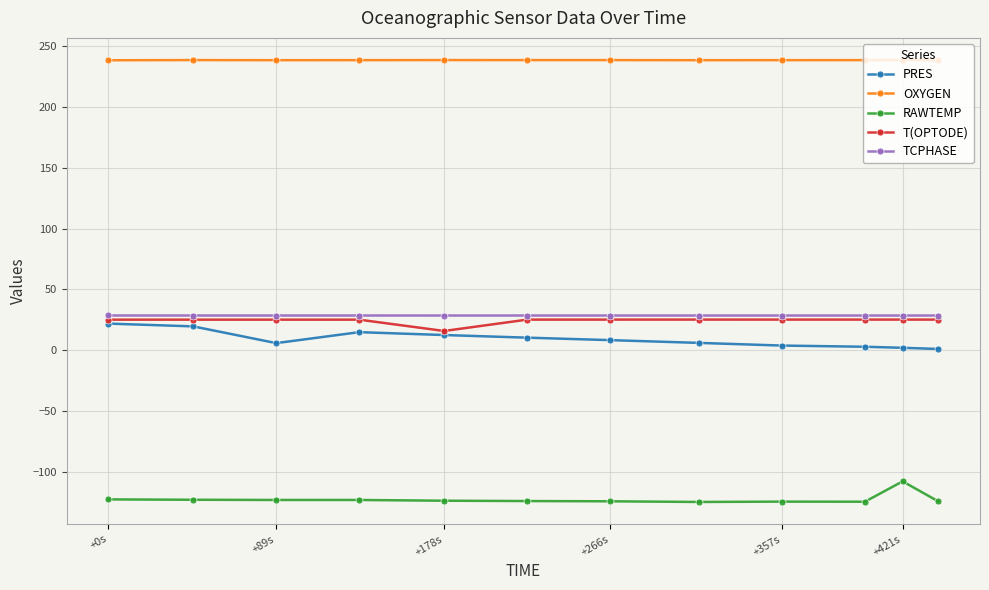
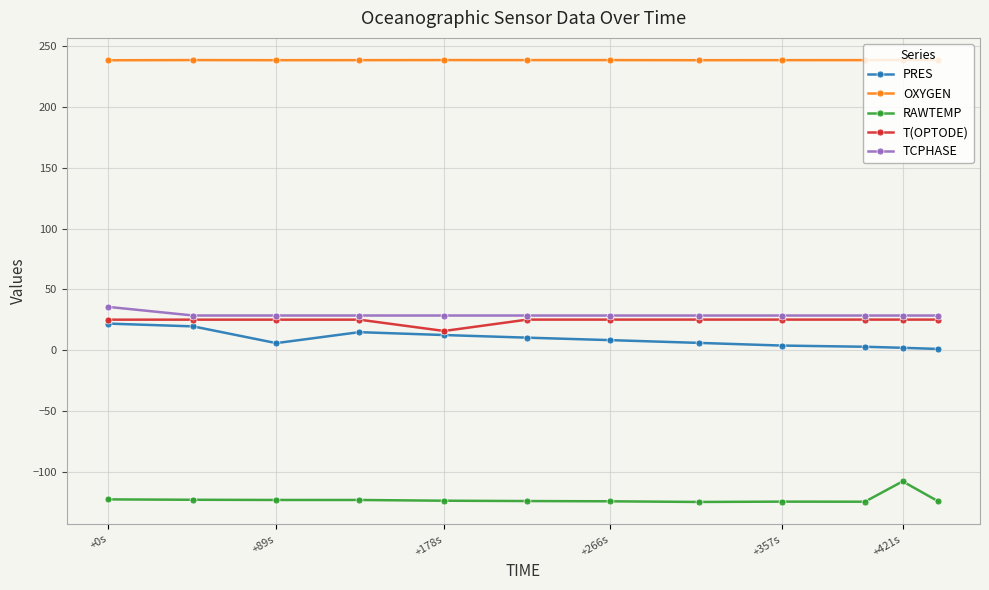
  {
    "PRES": {
      "+0s": 22,
      "+89s": 6,
      "+178s": 12,
      "+266s": 8,
      "+357s": 4,
      "+421s": 2
    },
    "OXYGEN": {
      "+0s": 238,
      "+89s": 238,
      "+178s": 239,
      "+266s": 239,
      "+357s": 238
    },
    "RAWTEMP": {
      "+0s": -123,
      "+89s": -123,
      "+178s": -124,
      "+266s": -124,
      "+357s": -125,
      "+421s": -108
    },
    "T(OPTODE)": {
      "+0s": 25,
      "+89s": 25,
      "+178s": 16,
      "+266s": 25,
      "+357s": 25,
      "+421s": 25
    },
    "TCPHASE": {
-     "+0s": 28,
+     "+0s": 36,
      "+89s": 28,
      "+178s": 28,
      "+266s": 28,
      "+357s": 28,
      "+421s": 28
    }
  }
